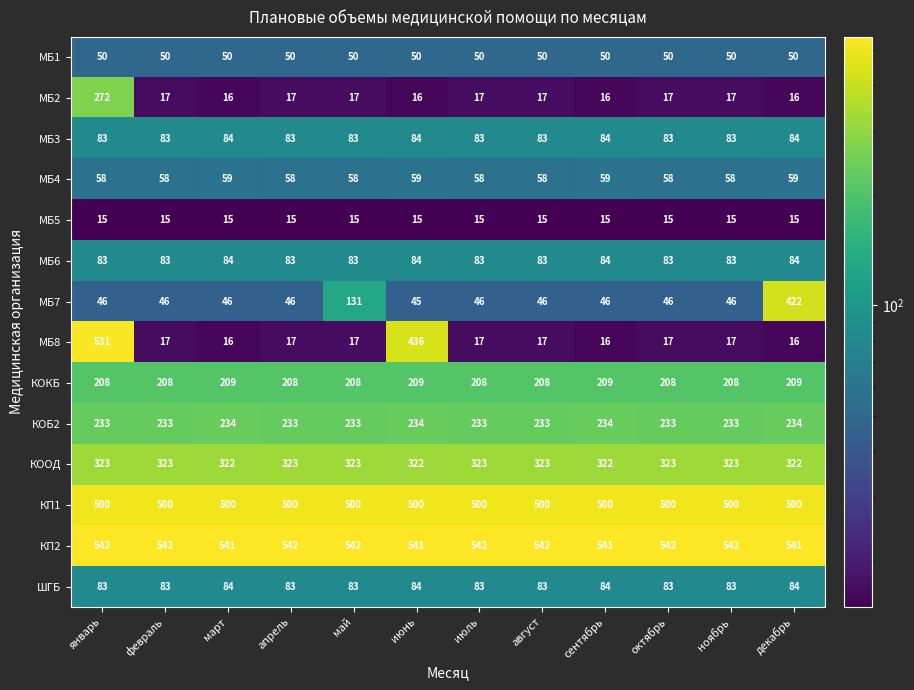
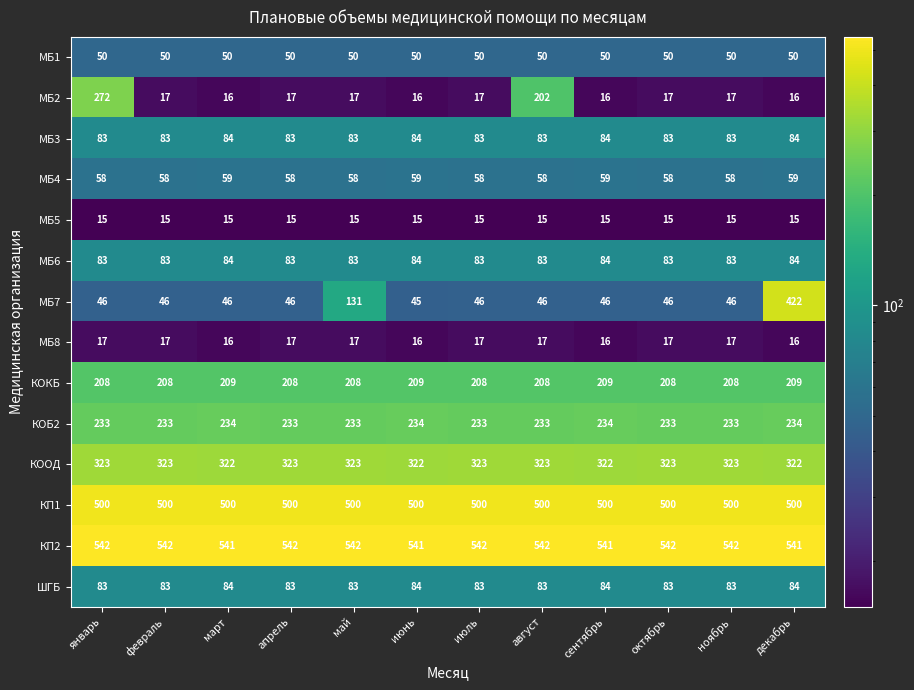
  {
    "МБ1": {
      "январь": 50,
      "февраль": 50,
      "март": 50,
      "апрель": 50,
      "май": 50,
      "июнь": 50,
      "июль": 50,
      "август": 50,
      "сентябрь": 50,
      "октябрь": 50,
      "ноябрь": 50,
      "декабрь": 50
    },
    "МБ2": {
      "январь": 272,
      "февраль": 17,
      "март": 16,
      "апрель": 17,
      "май": 17,
      "июнь": 16,
      "июль": 17,
-     "август": 17,
+     "август": 202,
      "сентябрь": 16,
      "октябрь": 17,
      "ноябрь": 17,
      "декабрь": 16
    },
    "МБ3": {
      "январь": 83,
      "февраль": 83,
      "март": 84,
      "апрель": 83,
      "май": 83,
      "июнь": 84,
      "июль": 83,
      "август": 83,
      "сентябрь": 84,
      "октябрь": 83,
      "ноябрь": 83,
      "декабрь": 84
    },
    "МБ4": {
      "январь": 58,
      "февраль": 58,
      "март": 59,
      "апрель": 58,
      "май": 58,
      "июнь": 59,
      "июль": 58,
      "август": 58,
      "сентябрь": 59,
      "октябрь": 58,
      "ноябрь": 58,
      "декабрь": 59
    },
    "МБ5": {
      "январь": 15,
      "февраль": 15,
      "март": 15,
      "апрель": 15,
      "май": 15,
      "июнь": 15,
      "июль": 15,
      "август": 15,
      "сентябрь": 15,
      "октябрь": 15,
      "ноябрь": 15,
      "декабрь": 15
    },
    "МБ6": {
      "январь": 83,
      "февраль": 83,
      "март": 84,
      "апрель": 83,
      "май": 83,
      "июнь": 84,
      "июль": 83,
      "август": 83,
      "сентябрь": 84,
      "октябрь": 83,
      "ноябрь": 83,
      "декабрь": 84
    },
    "МБ7": {
      "январь": 46,
      "февраль": 46,
      "март": 46,
      "апрель": 46,
      "май": 131,
      "июнь": 45,
      "июль": 46,
      "август": 46,
      "сентябрь": 46,
      "октябрь": 46,
      "ноябрь": 46,
      "декабрь": 422
    },
    "МБ8": {
-     "январь": 531,
+     "январь": 17,
      "февраль": 17,
      "март": 16,
      "апрель": 17,
      "май": 17,
-     "июнь": 436,
+     "июнь": 16,
      "июль": 17,
      "август": 17,
      "сентябрь": 16,
      "октябрь": 17,
      "ноябрь": 17,
      "декабрь": 16
    },
    "КОКБ": {
      "январь": 208,
      "февраль": 208,
      "март": 209,
      "апрель": 208,
      "май": 208,
      "июнь": 209,
      "июль": 208,
      "август": 208,
      "сентябрь": 209,
      "октябрь": 208,
      "ноябрь": 208,
      "декабрь": 209
    },
    "КОБ2": {
      "январь": 233,
      "февраль": 233,
      "март": 234,
      "апрель": 233,
      "май": 233,
      "июнь": 234,
      "июль": 233,
      "август": 233,
      "сентябрь": 234,
      "октябрь": 233,
      "ноябрь": 233,
      "декабрь": 234
    },
    "КООД": {
      "январь": 323,
      "февраль": 323,
      "март": 322,
      "апрель": 323,
      "май": 323,
      "июнь": 322,
      "июль": 323,
      "август": 323,
      "сентябрь": 322,
      "октябрь": 323,
      "ноябрь": 323,
      "декабрь": 322
    },
    "КП1": {
      "январь": 500,
      "февраль": 500,
      "март": 500,
      "апрель": 500,
      "май": 500,
      "июнь": 500,
      "июль": 500,
      "август": 500,
      "сентябрь": 500,
      "октябрь": 500,
      "ноябрь": 500,
      "декабрь": 500
    },
    "КП2": {
      "январь": 542,
      "февраль": 542,
      "март": 541,
      "апрель": 542,
      "май": 542,
      "июнь": 541,
      "июль": 542,
      "август": 542,
      "сентябрь": 541,
      "октябрь": 542,
      "ноябрь": 542,
      "декабрь": 541
    },
    "ШГБ": {
      "январь": 83,
      "февраль": 83,
      "март": 84,
      "апрель": 83,
      "май": 83,
      "июнь": 84,
      "июль": 83,
      "август": 83,
      "сентябрь": 84,
      "октябрь": 83,
      "ноябрь": 83,
      "декабрь": 84
    }
  }
